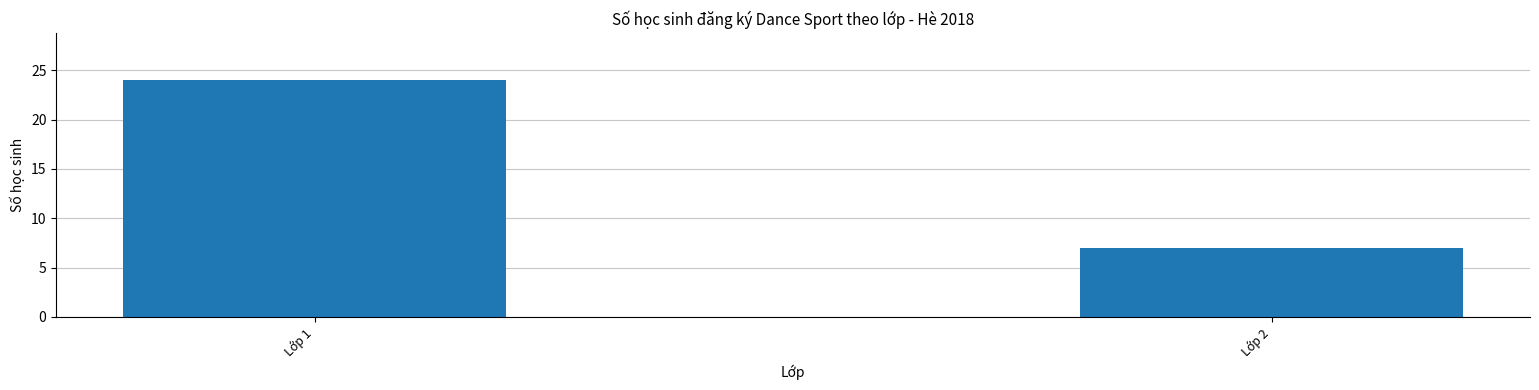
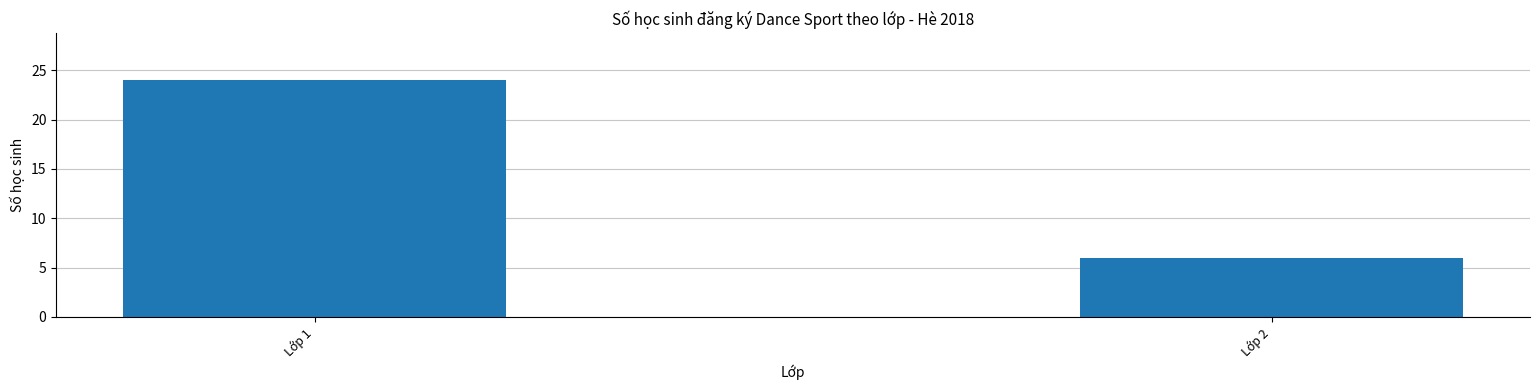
  {
    "Lớp 1": 24,
-   "Lớp 2": 7
+   "Lớp 2": 6
  }
